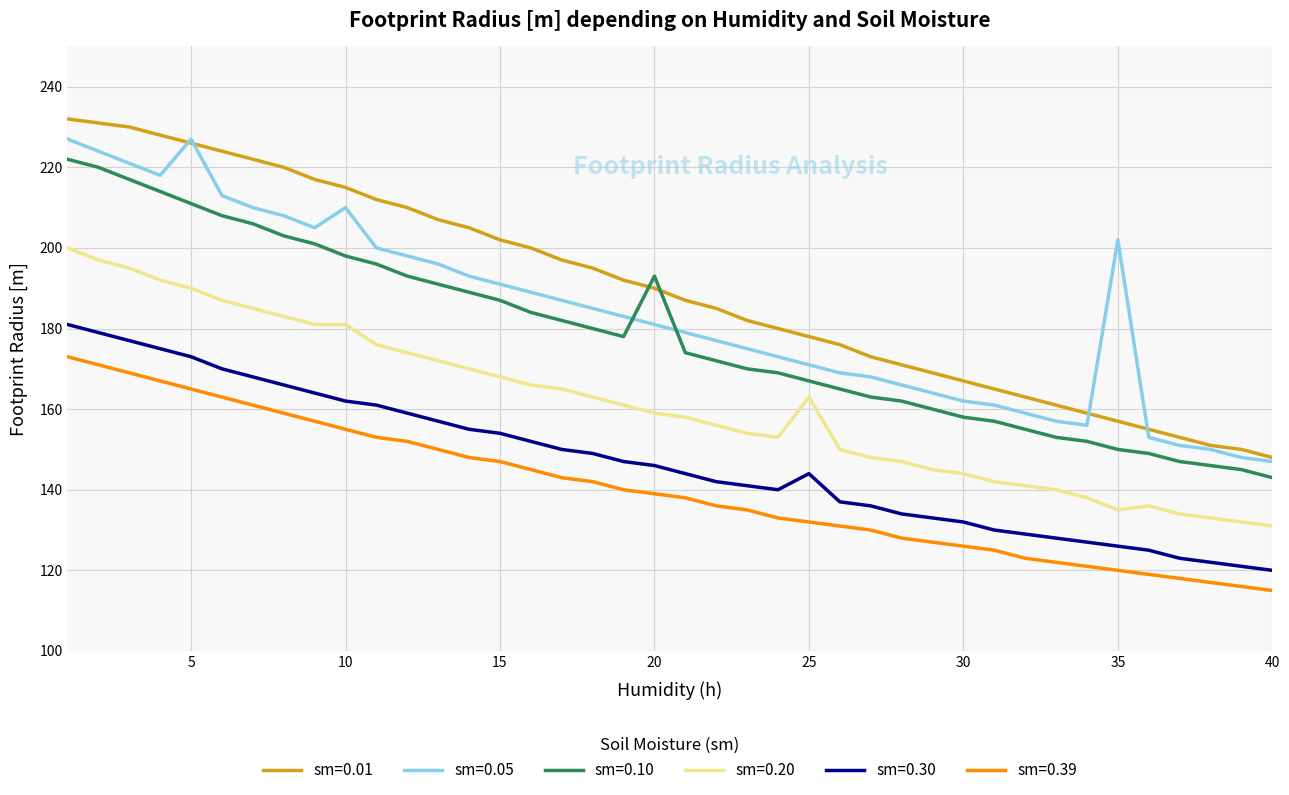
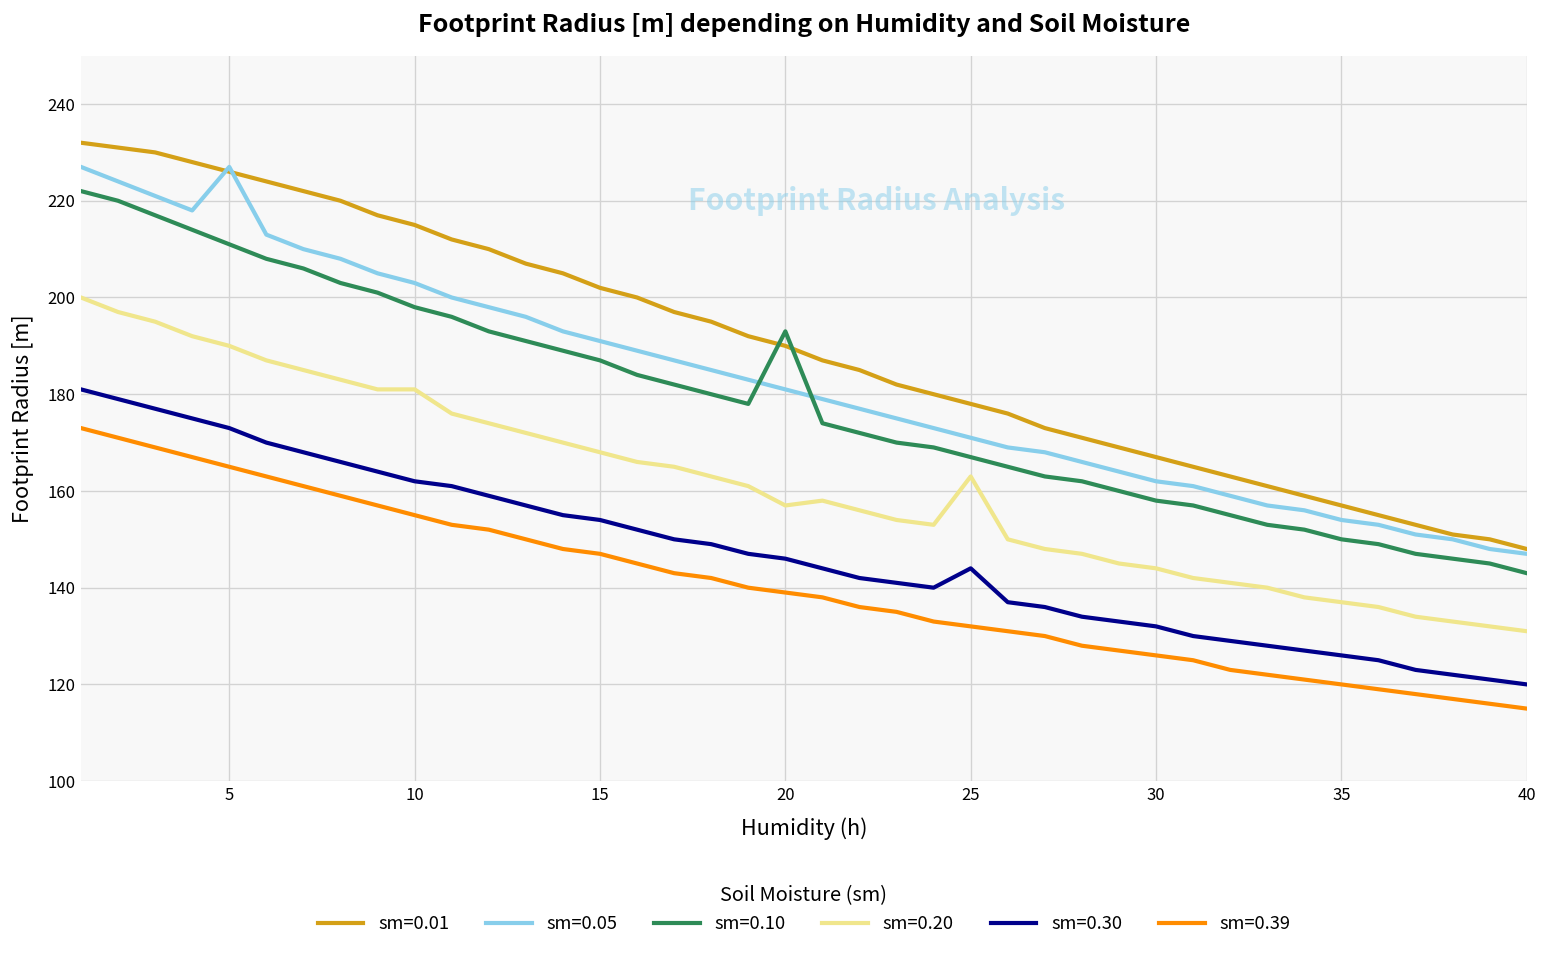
  {
    "sm=0.05": {
      "5": 227,
-     "10": 210,
+     "10": 203,
      "15": 191,
      "20": 181,
      "25": 171,
      "30": 162,
-     "35": 202,
+     "35": 154,
      "40": 147
    },
    "sm=0.10": {
      "5": 211,
      "10": 198,
      "15": 187,
      "20": 193,
      "25": 167,
      "30": 158,
      "35": 150,
      "40": 143
    },
    "sm=0.20": {
      "5": 190,
      "10": 181,
      "15": 168,
-     "20": 159,
+     "20": 157,
      "25": 163,
      "30": 144,
-     "35": 135,
+     "35": 137,
      "40": 131
    },
    "sm=0.30": {
      "5": 173,
      "10": 162,
      "15": 154,
      "20": 146,
      "25": 144,
      "30": 132,
      "35": 126,
      "40": 120
    }
  }
